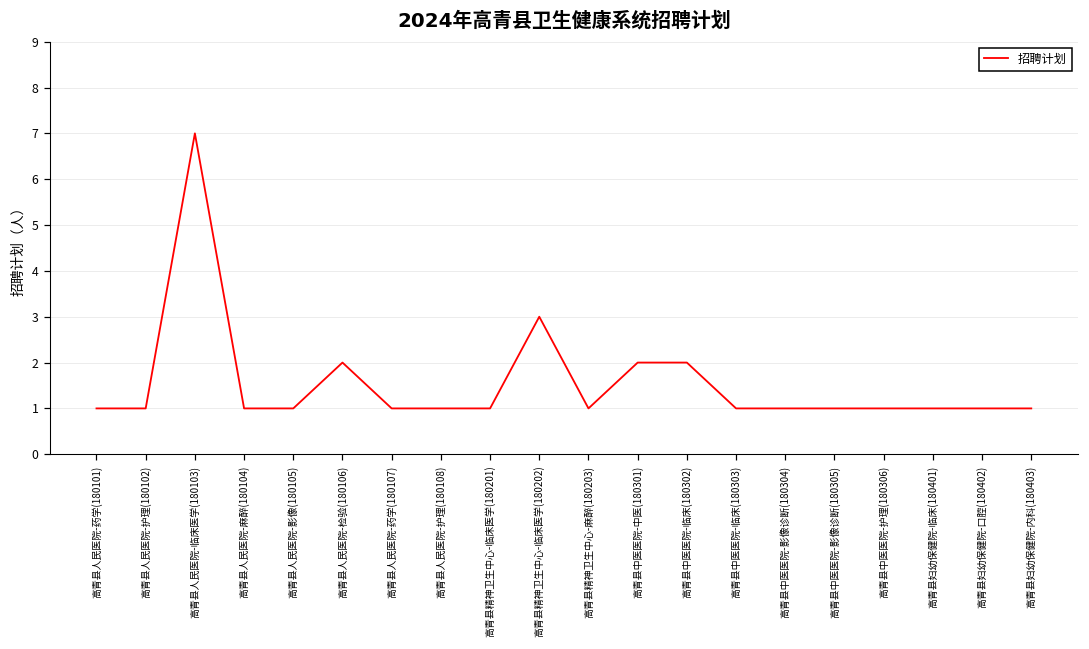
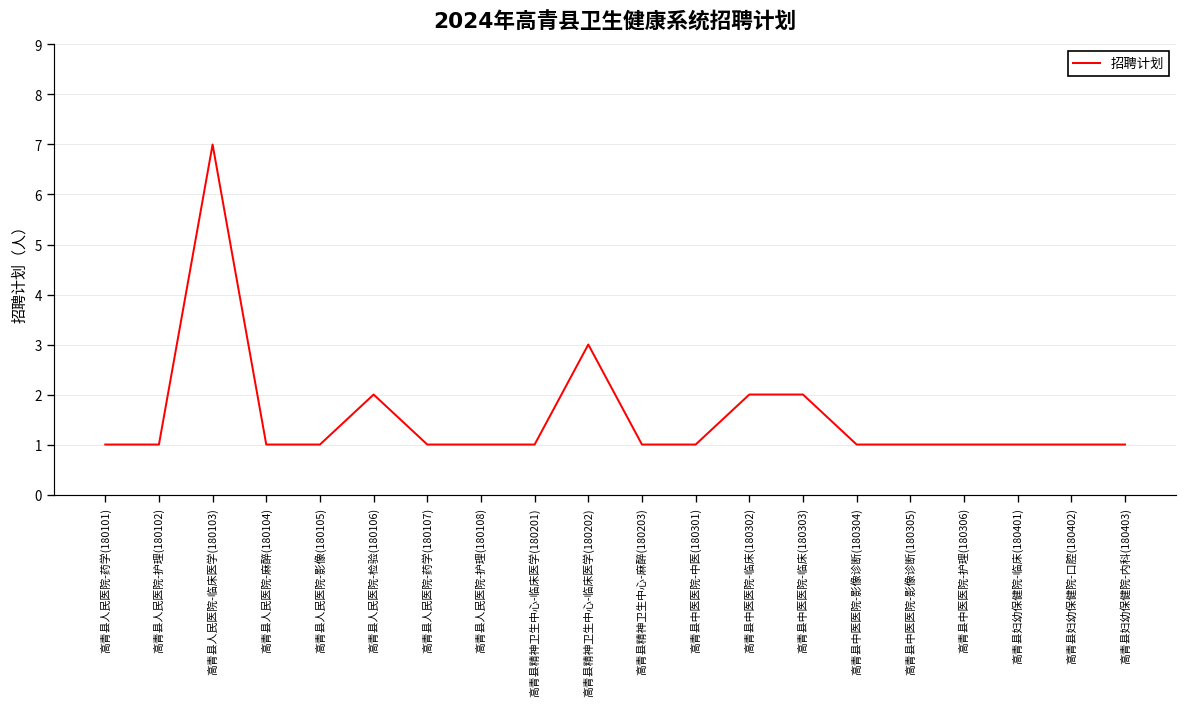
  {
    "高青县人民医院-药学(180101)": 1,
    "高青县人民医院-护理(180102)": 1,
    "高青县人民医院-临床医学(180103)": 7,
    "高青县人民医院-麻醉(180104)": 1,
    "高青县人民医院-影像(180105)": 1,
    "高青县人民医院-检验(180106)": 2,
    "高青县人民医院-药学(180107)": 1,
    "高青县人民医院-护理(180108)": 1,
    "高青县精神卫生中心-临床医学(180201)": 1,
    "高青县精神卫生中心-临床医学(180202)": 3,
    "高青县精神卫生中心-麻醉(180203)": 1,
-   "高青县中医医院-中医(180301)": 2,
+   "高青县中医医院-中医(180301)": 1,
    "高青县中医医院-临床(180302)": 2,
-   "高青县中医医院-临床(180303)": 1,
+   "高青县中医医院-临床(180303)": 2,
    "高青县中医医院-影像诊断(180304)": 1,
    "高青县中医医院-影像诊断(180305)": 1,
    "高青县中医医院-护理(180306)": 1,
    "高青县妇幼保健院-临床(180401)": 1,
    "高青县妇幼保健院-口腔(180402)": 1,
    "高青县妇幼保健院-内科(180403)": 1
  }
